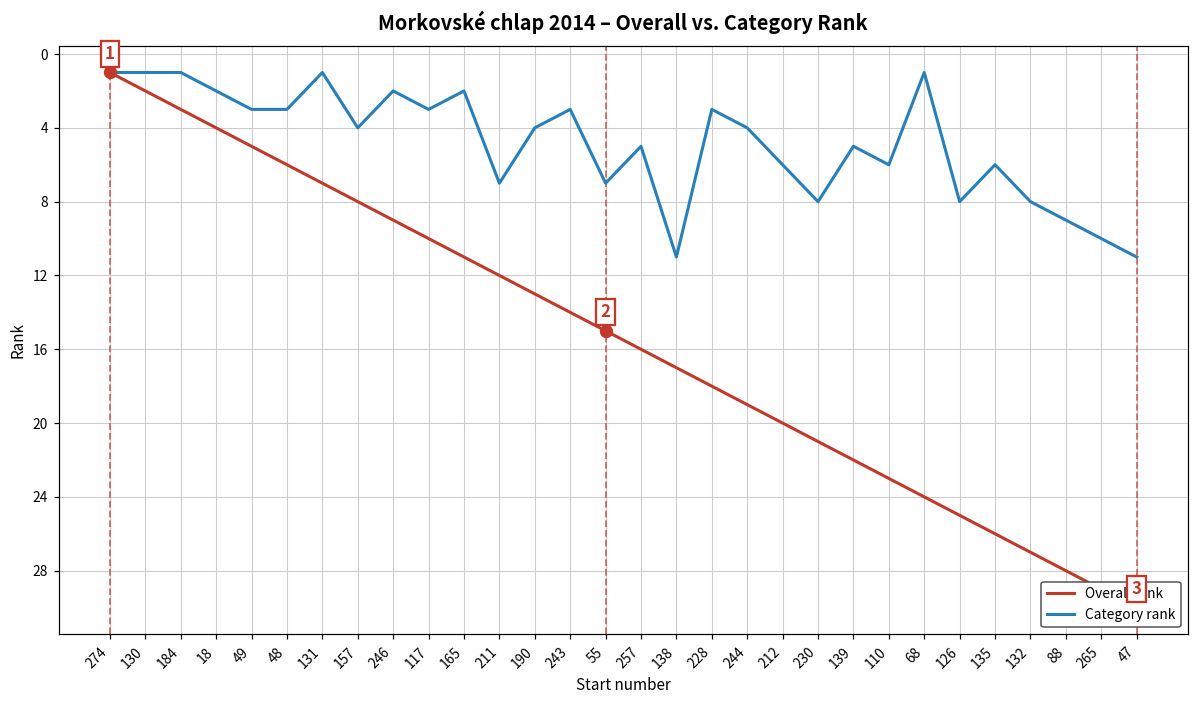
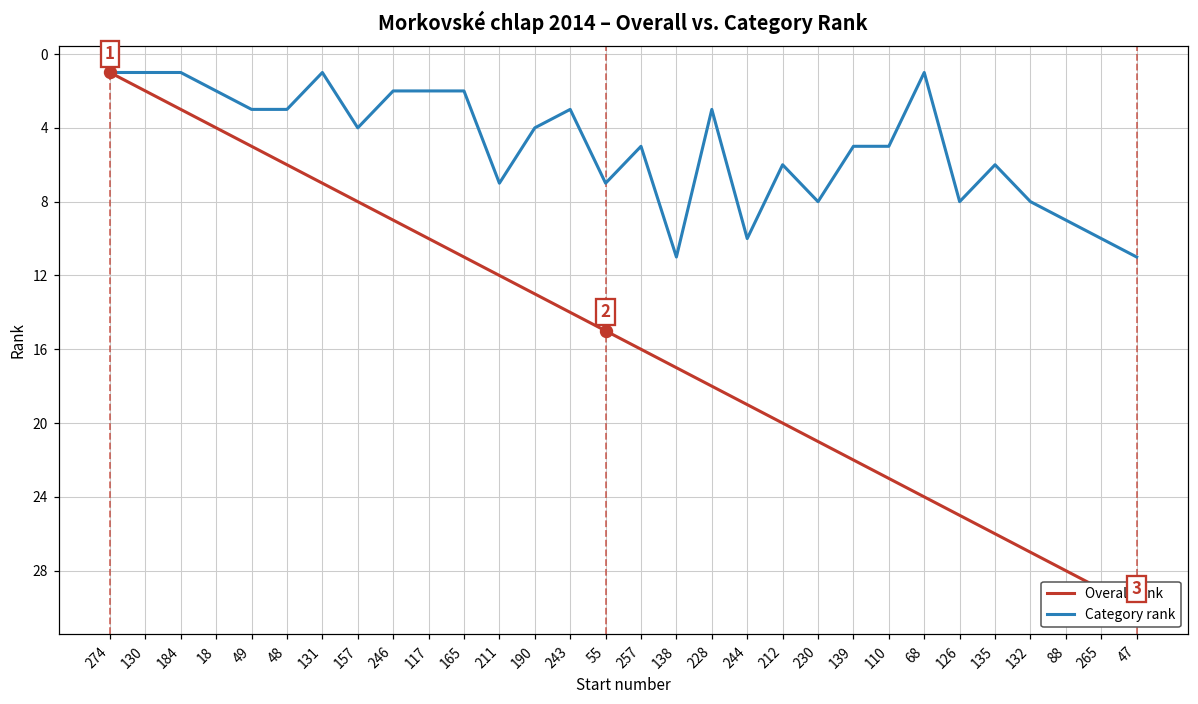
  {
    "Category rank": {
      "184": 1,
      "18": 2,
      "49": 3,
      "48": 3,
      "131": 1,
      "157": 4,
      "246": 2,
-     "117": 3,
+     "117": 2,
      "165": 2,
      "211": 7,
      "190": 4,
      "243": 3,
      "55": 7,
      "257": 5,
      "138": 11,
      "228": 3,
-     "244": 4,
+     "244": 10,
      "212": 6,
      "230": 8,
      "139": 5,
-     "110": 6,
+     "110": 5,
      "68": 1,
      "126": 8,
      "135": 6,
      "132": 8,
      "88": 9,
      "265": 10,
      "47": 11
    }
  }
